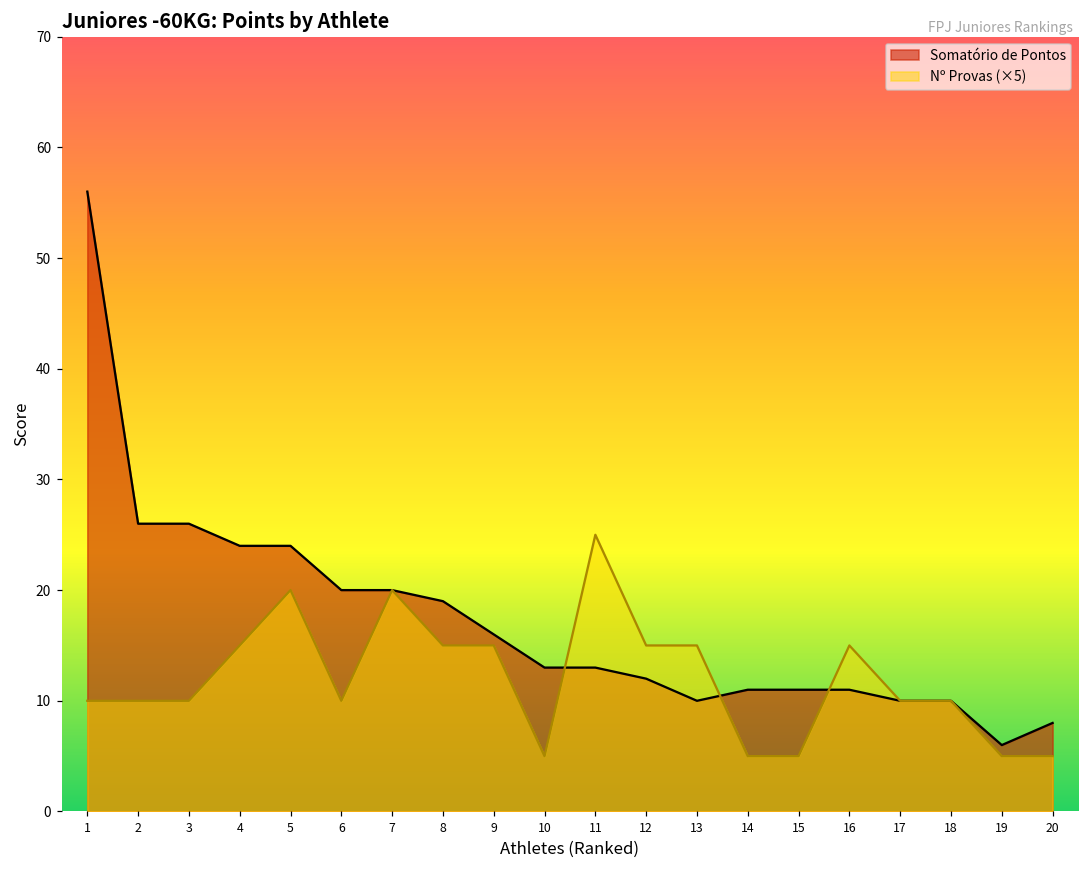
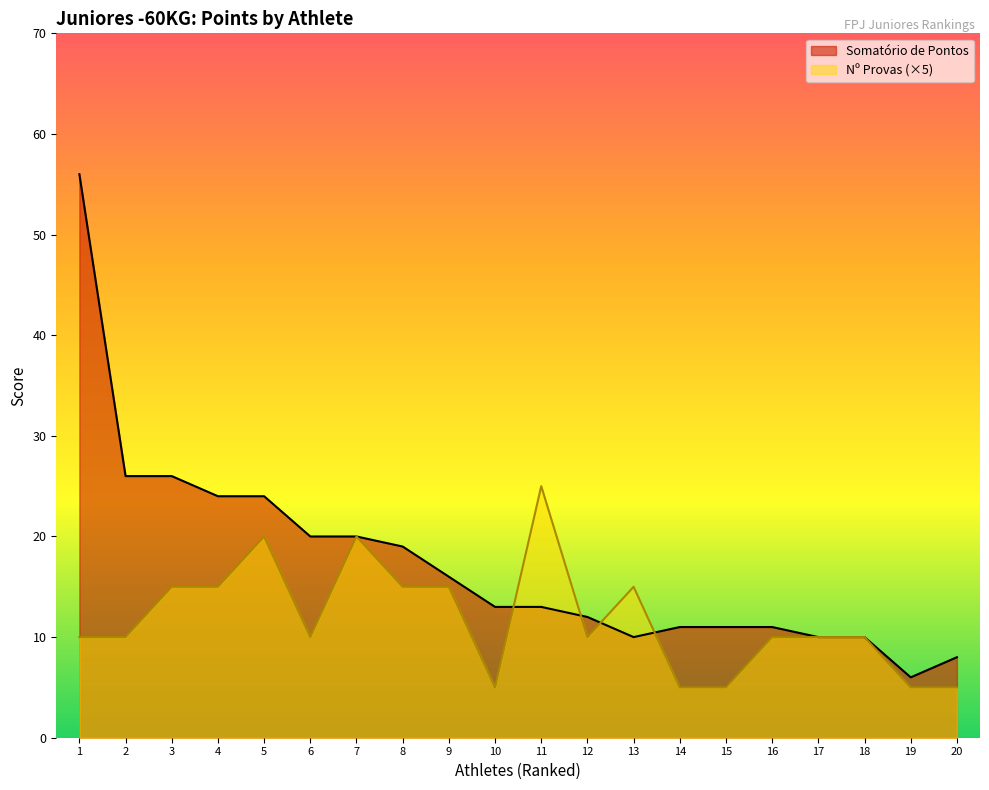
  {
    "Somatório de Pontos": {
      "1": 56.0,
      "2": 26.0,
      "3": 26.0,
      "4": 24.0,
      "5": 24.0,
      "6": 20.0,
      "8": 19.0,
      "9": 16.0,
      "10": 13.0,
      "11": 13.0,
      "12": 12.0,
      "13": 10.0,
      "14": 11.0,
      "15": 11.0,
      "16": 11.0,
      "19": 6.0,
      "20": 8.0
    },
    "Nº Provas (×5)": {
      "1": 10.0,
      "2": 10.0,
-     "3": 10.0,
+     "3": 15.0,
      "4": 15.0,
      "5": 20.0,
      "6": 10.0,
      "8": 15.0,
      "9": 15.0,
      "10": 5.0,
      "11": 25.0,
-     "12": 15.0,
+     "12": 10.0,
      "13": 15.0,
      "14": 5.0,
      "15": 5.0,
-     "16": 15.0,
+     "16": 10.0,
      "19": 5.0,
      "20": 5.0
    }
  }
